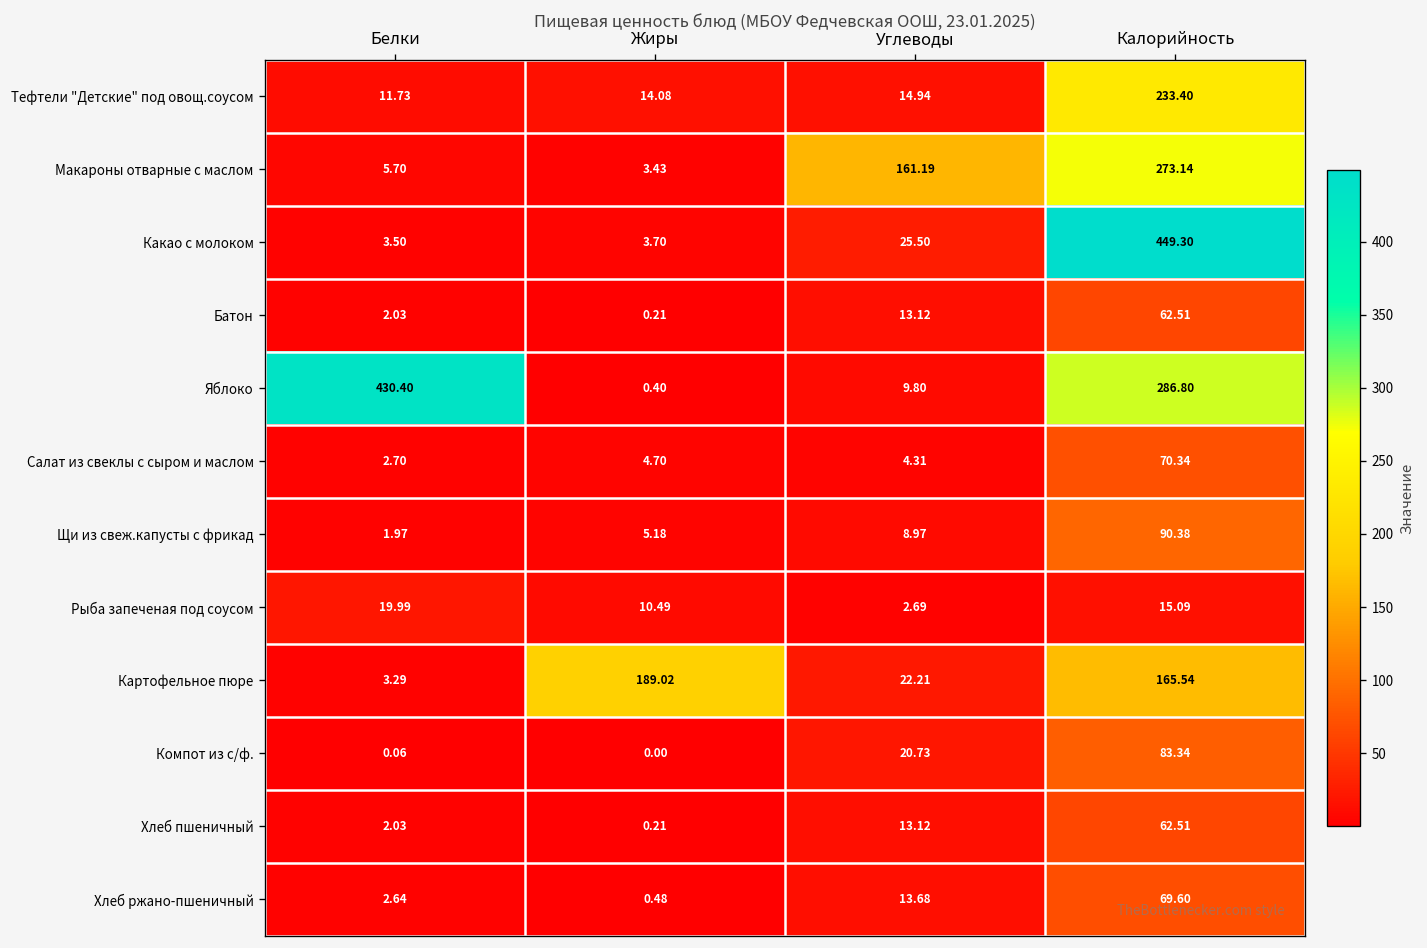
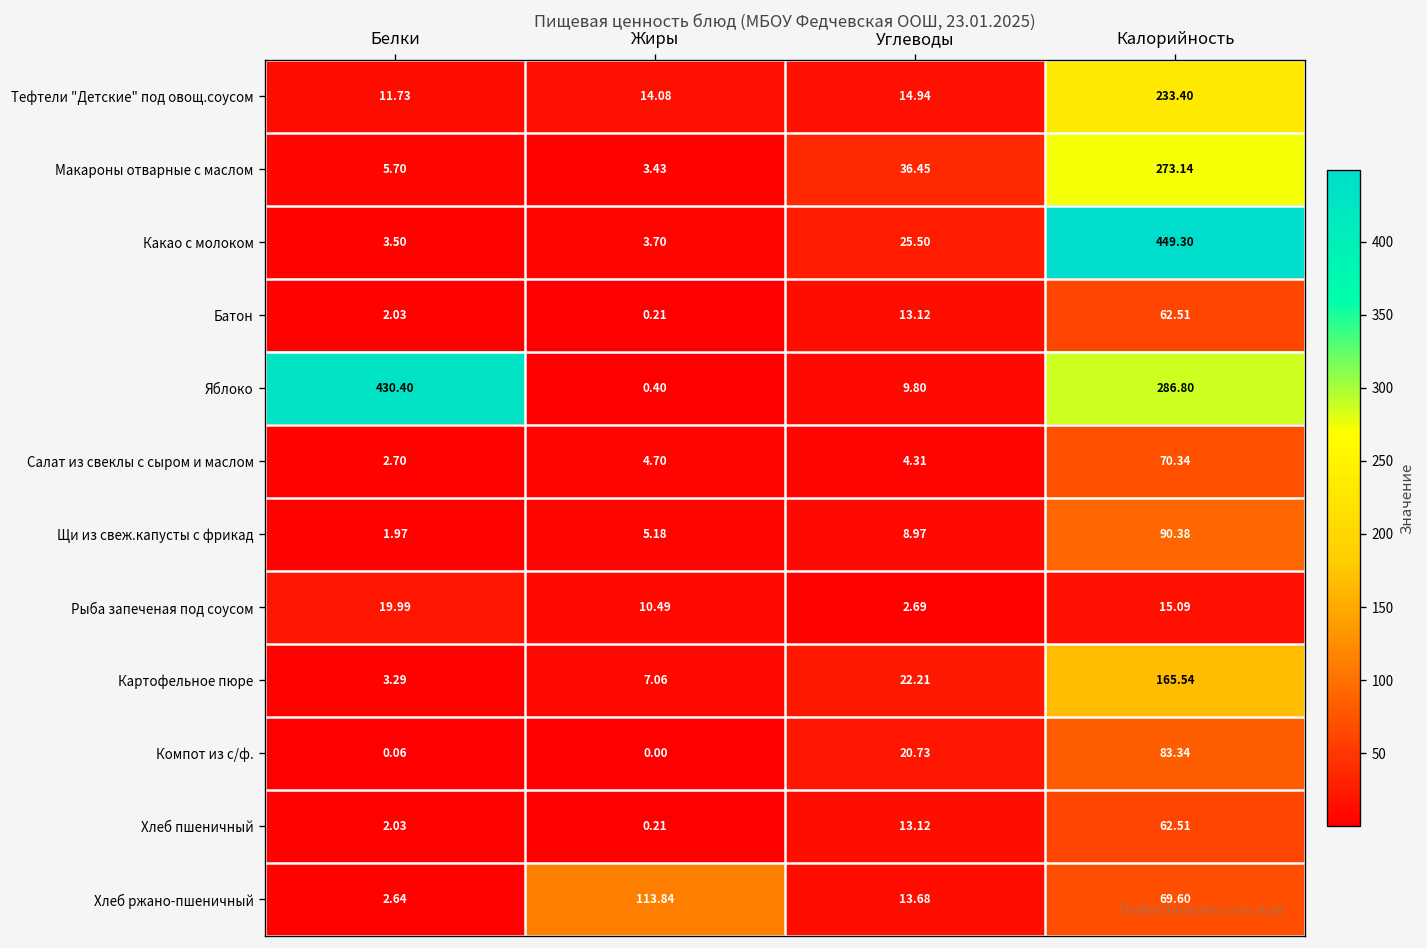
  {
    "Тефтели \"Детские\" под овощ.соусом": {
      "Белки": 11.73,
      "Жиры": 14.08,
      "Углеводы": 14.94,
      "Калорийность": 233.40
    },
    "Макароны отварные с маслом": {
      "Белки": 5.70,
      "Жиры": 3.43,
-     "Углеводы": 161.19,
+     "Углеводы": 36.45,
      "Калорийность": 273.14
    },
    "Какао с молоком": {
      "Белки": 3.50,
      "Жиры": 3.70,
      "Углеводы": 25.50,
      "Калорийность": 449.30
    },
    "Батон": {
      "Белки": 2.03,
      "Жиры": 0.21,
      "Углеводы": 13.12,
      "Калорийность": 62.51
    },
    "Яблоко": {
      "Белки": 430.40,
      "Жиры": 0.40,
      "Углеводы": 9.80,
      "Калорийность": 286.80
    },
    "Салат из свеклы с сыром и маслом": {
      "Белки": 2.70,
      "Жиры": 4.70,
      "Углеводы": 4.31,
      "Калорийность": 70.34
    },
    "Щи из свеж.капусты с фрикад": {
      "Белки": 1.97,
      "Жиры": 5.18,
      "Углеводы": 8.97,
      "Калорийность": 90.38
    },
    "Рыба запеченая под соусом": {
      "Белки": 19.99,
      "Жиры": 10.49,
      "Углеводы": 2.69,
      "Калорийность": 15.09
    },
    "Картофельное пюре": {
      "Белки": 3.29,
-     "Жиры": 189.02,
+     "Жиры": 7.06,
      "Углеводы": 22.21,
      "Калорийность": 165.54
    },
    "Компот из с/ф.": {
      "Белки": 0.06,
      "Жиры": 0.00,
      "Углеводы": 20.73,
      "Калорийность": 83.34
    },
    "Хлеб пшеничный": {
      "Белки": 2.03,
      "Жиры": 0.21,
      "Углеводы": 13.12,
      "Калорийность": 62.51
    },
    "Хлеб ржано-пшеничный": {
      "Белки": 2.64,
-     "Жиры": 0.48,
+     "Жиры": 113.84,
      "Углеводы": 13.68
    }
  }
